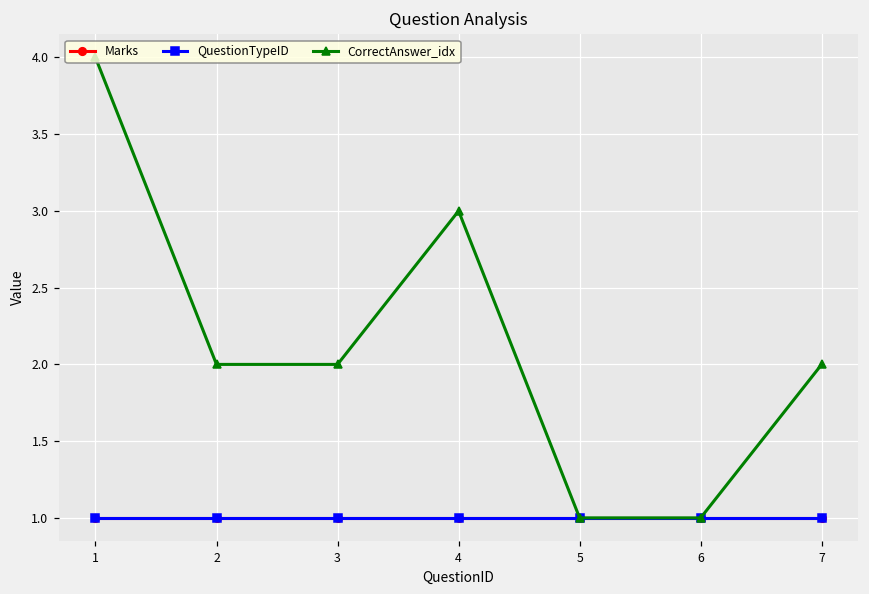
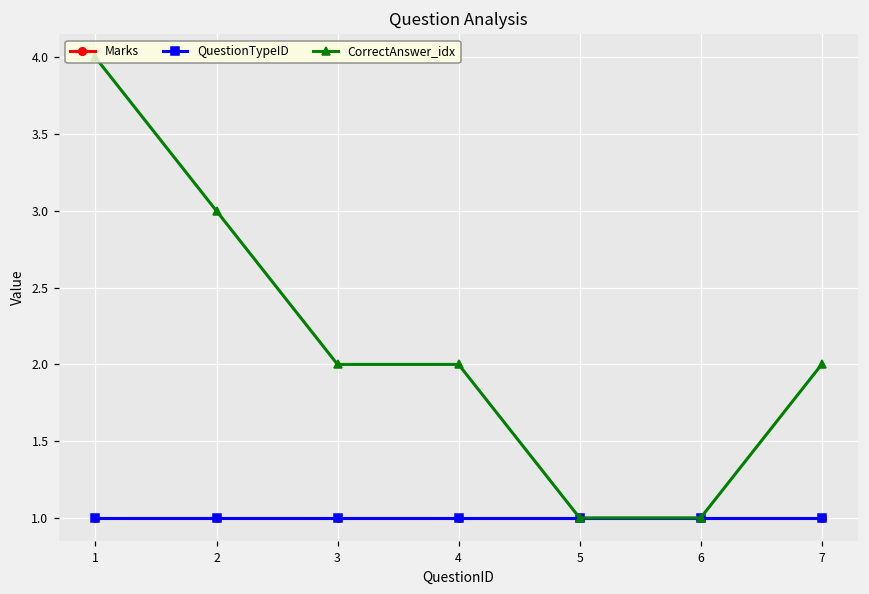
  {
    "QuestionTypeID": {
      "1": 1,
      "2": 1,
      "3": 1,
      "4": 1,
      "7": 1
    },
    "CorrectAnswer_idx": {
-     "2": 2,
+     "2": 3,
      "3": 2,
-     "4": 3,
+     "4": 2,
      "7": 2
    }
  }
